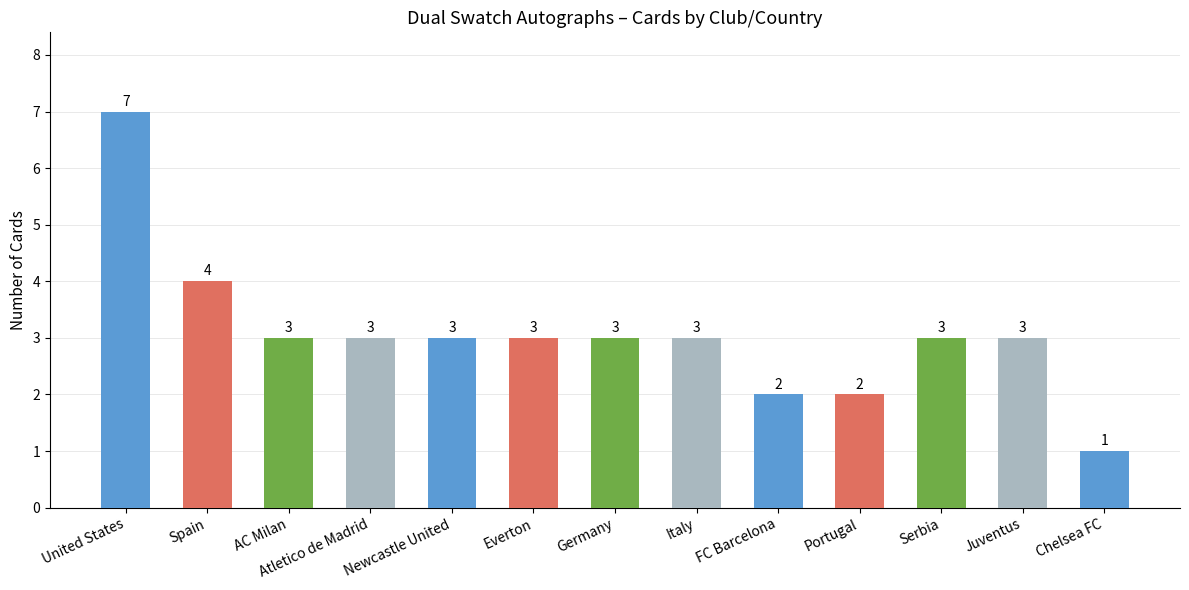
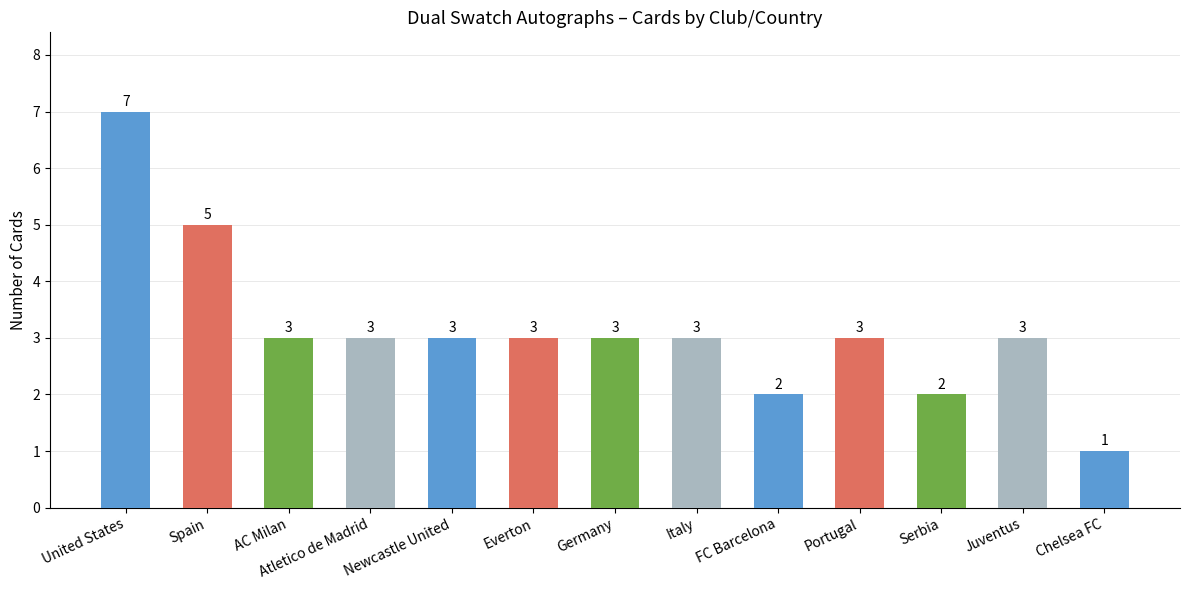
  {
    "United States": 7,
-   "Spain": 4,
+   "Spain": 5,
    "AC Milan": 3,
    "Atletico de Madrid": 3,
    "Newcastle United": 3,
    "Everton": 3,
    "Germany": 3,
    "Italy": 3,
    "FC Barcelona": 2,
-   "Portugal": 2,
-   "Serbia": 3,
+   "Portugal": 3,
+   "Serbia": 2,
    "Juventus": 3,
    "Chelsea FC": 1
  }
